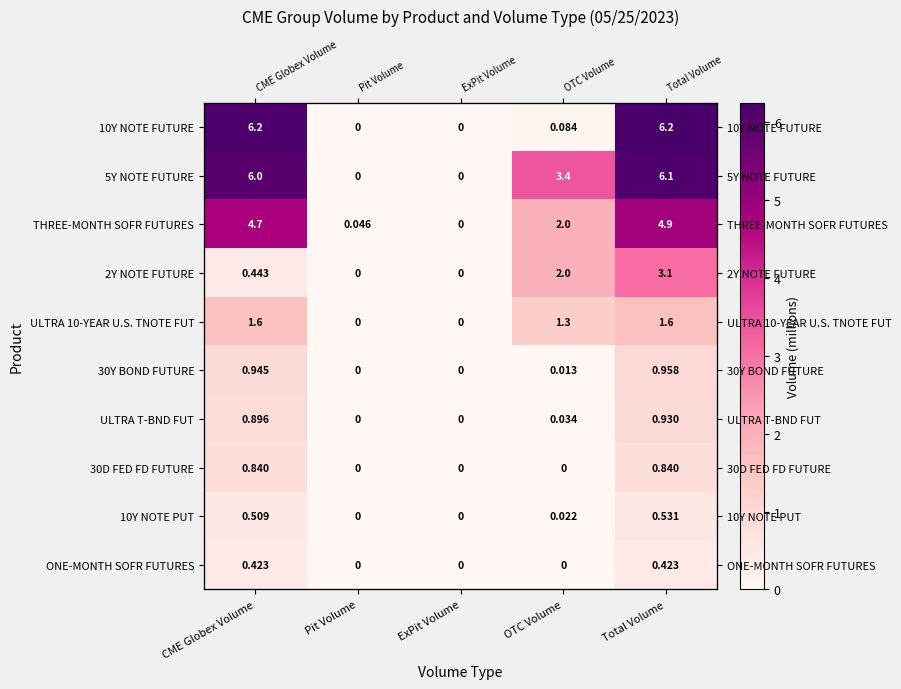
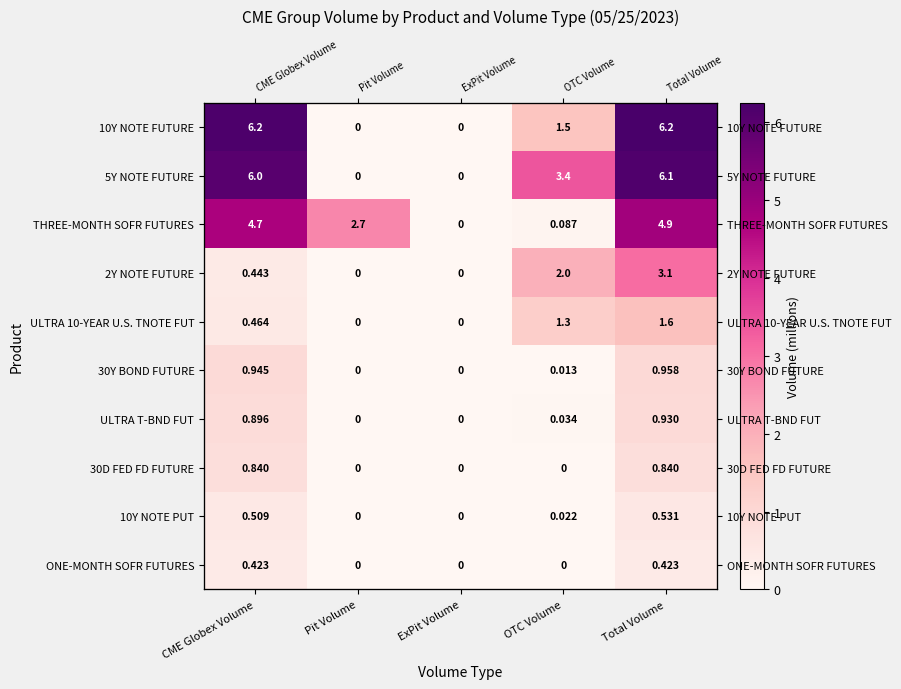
  {
    "10Y NOTE FUTURE": {
      "CME Globex Volume": 6.2,
      "Pit Volume": 0,
      "ExPit Volume": 0,
-     "OTC Volume": 0.084,
+     "OTC Volume": 1.5,
      "Total Volume": 6.2
    },
    "5Y NOTE FUTURE": {
      "CME Globex Volume": 6.0,
      "Pit Volume": 0,
      "ExPit Volume": 0,
      "OTC Volume": 3.4,
      "Total Volume": 6.1
    },
    "THREE-MONTH SOFR FUTURES": {
      "CME Globex Volume": 4.7,
-     "Pit Volume": 0.046,
+     "Pit Volume": 2.7,
      "ExPit Volume": 0,
-     "OTC Volume": 2.0,
+     "OTC Volume": 0.087,
      "Total Volume": 4.9
    },
    "2Y NOTE FUTURE": {
      "CME Globex Volume": 0.443,
      "Pit Volume": 0,
      "ExPit Volume": 0,
      "OTC Volume": 2.0,
      "Total Volume": 3.1
    },
    "ULTRA 10-YEAR U.S. TNOTE FUT": {
-     "CME Globex Volume": 1.6,
+     "CME Globex Volume": 0.464,
      "Pit Volume": 0,
      "ExPit Volume": 0,
      "OTC Volume": 1.3,
      "Total Volume": 1.6
    },
    "30Y BOND FUTURE": {
      "CME Globex Volume": 0.945,
      "Pit Volume": 0,
      "ExPit Volume": 0,
      "OTC Volume": 0.013,
      "Total Volume": 0.958
    },
    "ULTRA T-BND FUT": {
      "CME Globex Volume": 0.896,
      "Pit Volume": 0,
      "ExPit Volume": 0,
      "OTC Volume": 0.034,
      "Total Volume": 0.930
    },
    "30D FED FD FUTURE": {
      "CME Globex Volume": 0.840,
      "Pit Volume": 0,
      "ExPit Volume": 0,
      "OTC Volume": 0,
      "Total Volume": 0.840
    },
    "10Y NOTE PUT": {
      "CME Globex Volume": 0.509,
      "Pit Volume": 0,
      "ExPit Volume": 0,
      "OTC Volume": 0.022,
      "Total Volume": 0.531
    },
    "ONE-MONTH SOFR FUTURES": {
      "CME Globex Volume": 0.423,
      "Pit Volume": 0,
      "ExPit Volume": 0,
      "OTC Volume": 0,
      "Total Volume": 0.423
    }
  }
